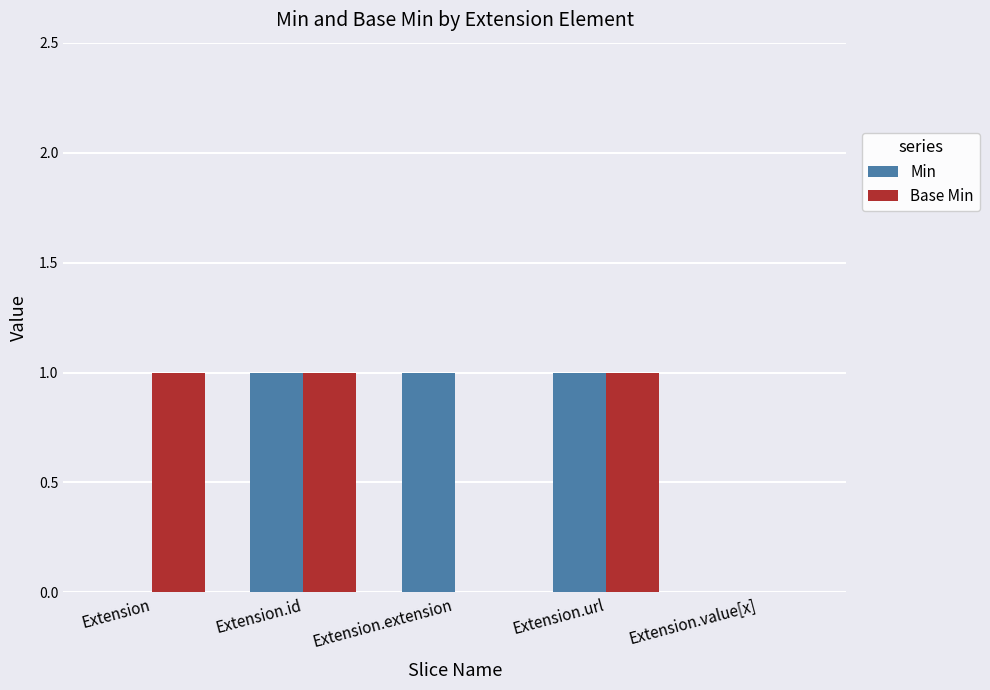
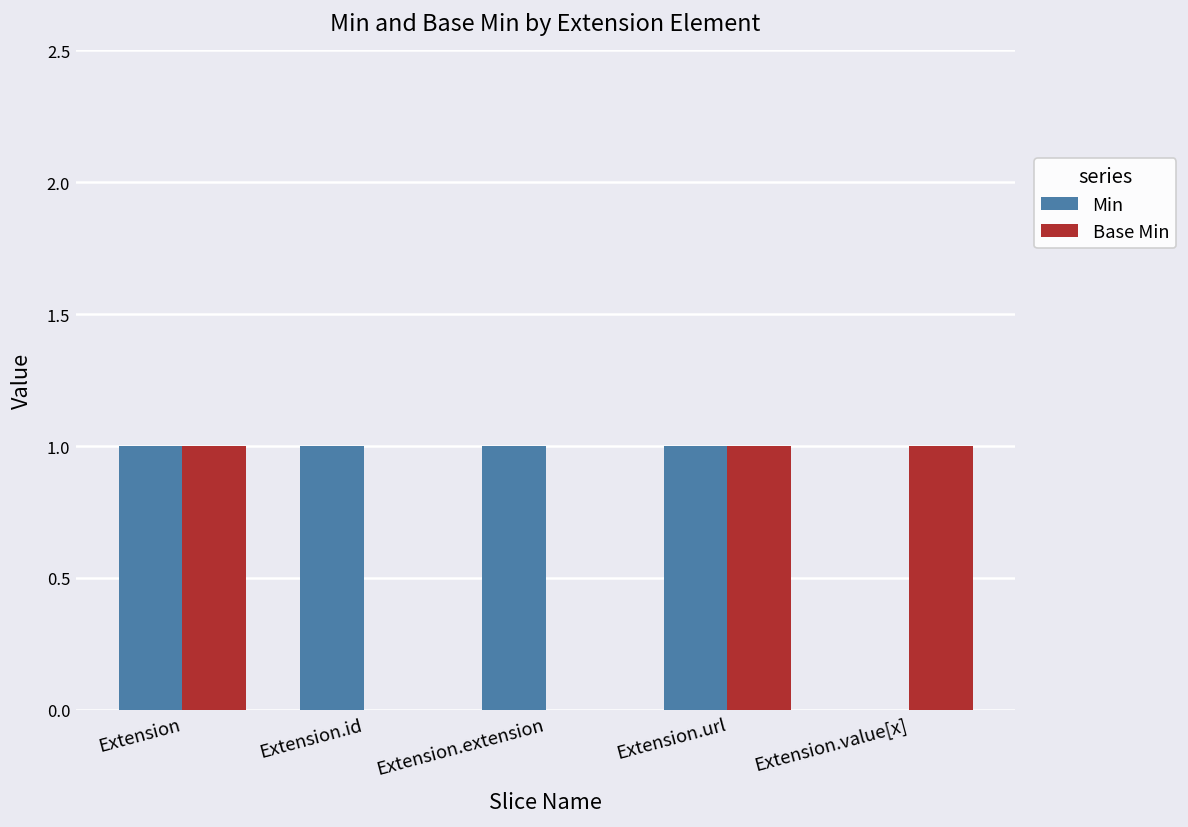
  {
    "Min": {
-     "Extension": 0,
+     "Extension": 1,
      "Extension.id": 1,
      "Extension.extension": 1,
      "Extension.url": 1,
      "Extension.value[x]": 0
    },
    "Base Min": {
      "Extension": 1,
-     "Extension.id": 1,
+     "Extension.id": 0,
      "Extension.extension": 0,
      "Extension.url": 1,
-     "Extension.value[x]": 0
+     "Extension.value[x]": 1
    }
  }
